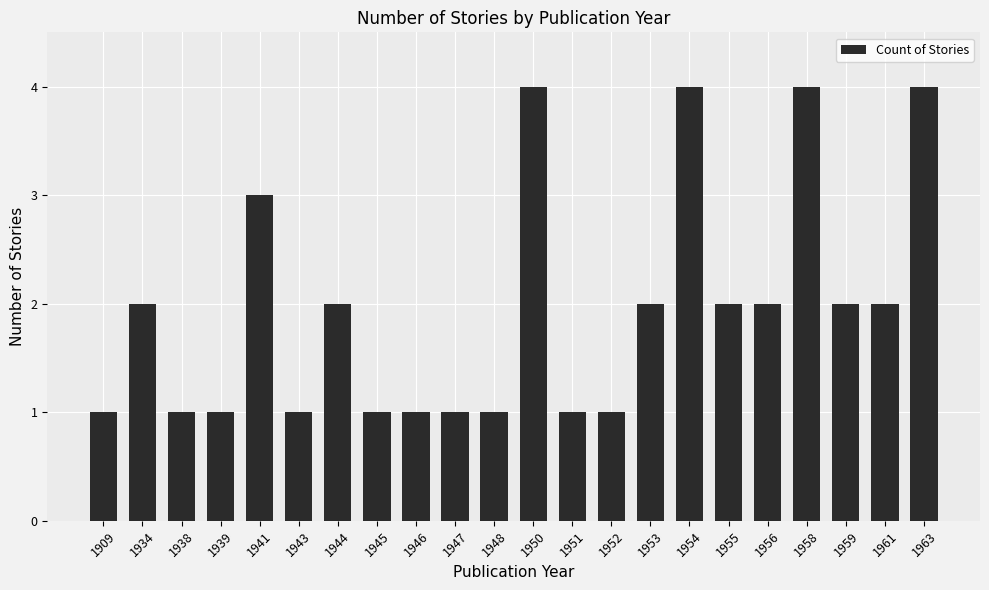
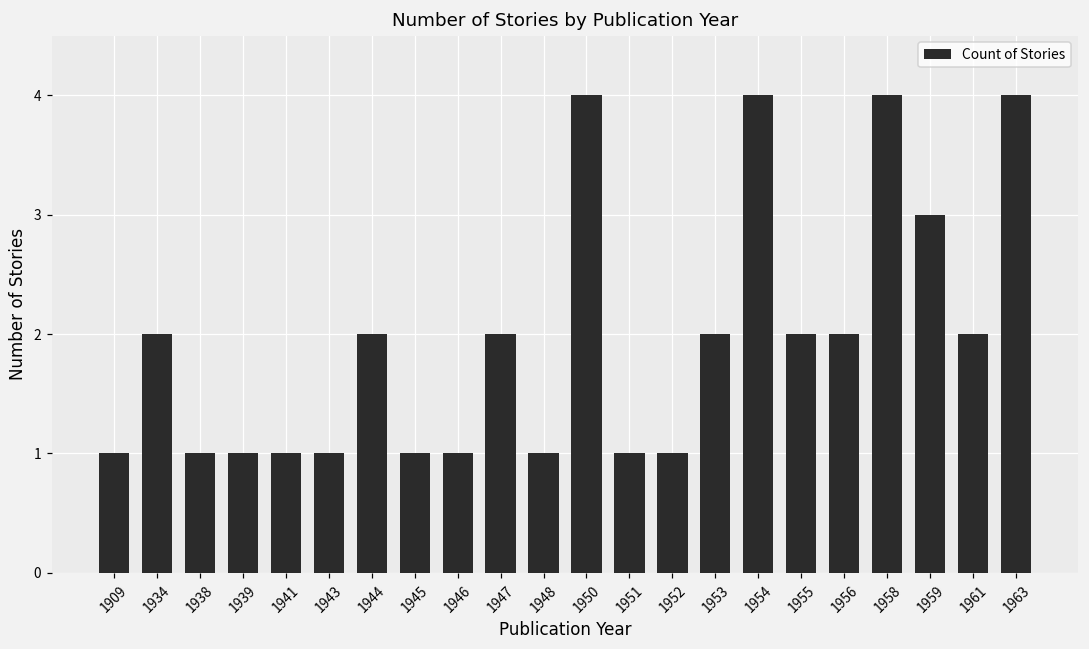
  {
    "1909": 1,
    "1934": 2,
    "1938": 1,
    "1939": 1,
-   "1941": 3,
+   "1941": 1,
    "1943": 1,
    "1944": 2,
    "1945": 1,
    "1946": 1,
-   "1947": 1,
+   "1947": 2,
    "1948": 1,
    "1950": 4,
    "1951": 1,
    "1952": 1,
    "1953": 2,
    "1954": 4,
    "1955": 2,
    "1956": 2,
    "1958": 4,
-   "1959": 2,
+   "1959": 3,
    "1961": 2,
    "1963": 4
  }
